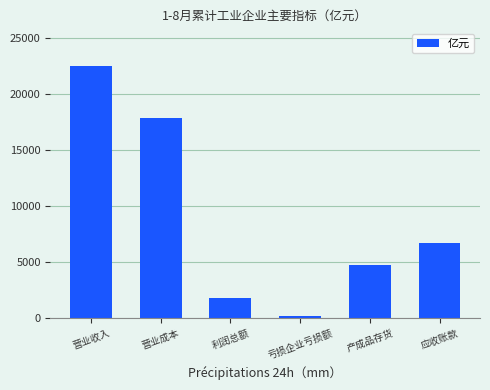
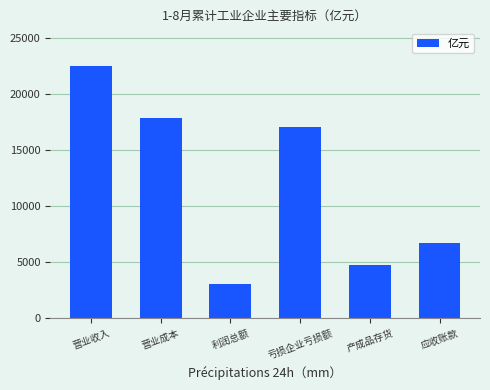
  {
    "营业收入": 22500,
    "营业成本": 17800,
-   "利润总额": 1800,
-   "亏损企业亏损额": 200,
+   "利润总额": 3000,
+   "亏损企业亏损额": 17100,
    "产成品存货": 4700,
    "应收账款": 6700
  }
